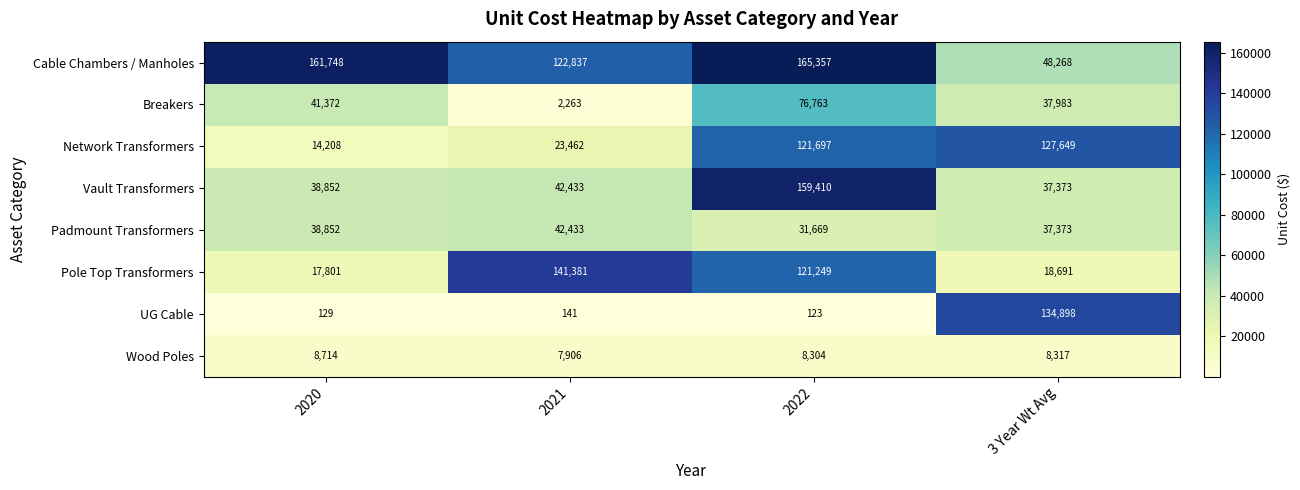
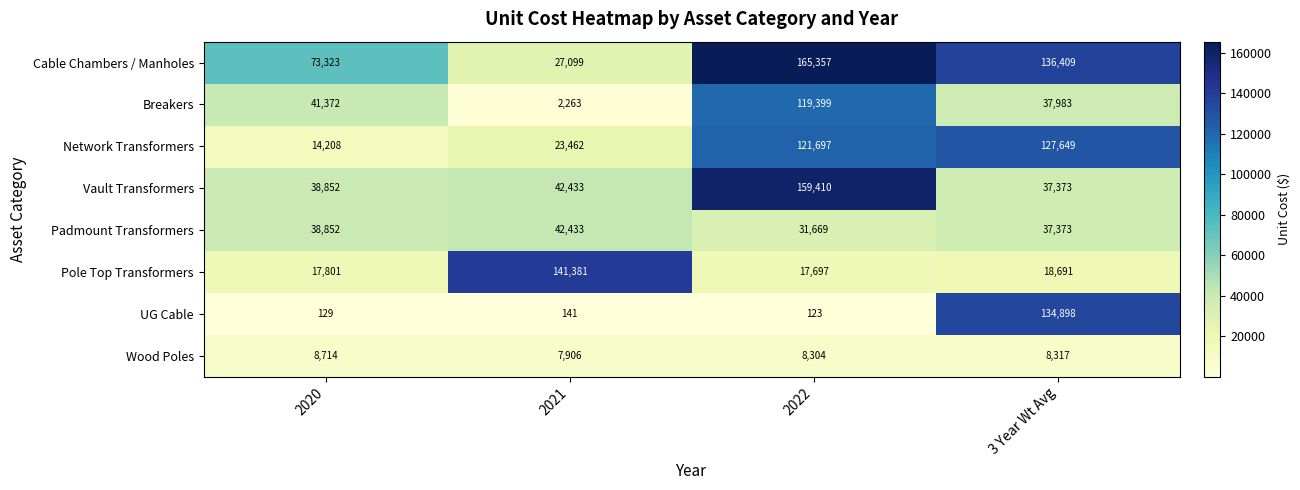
  {
    "Cable Chambers / Manholes": {
-     "2020": "161,748",
-     "2021": "122,837",
+     "2020": "73,323",
+     "2021": "27,099",
      "2022": "165,357",
-     "3 Year Wt Avg": "48,268"
+     "3 Year Wt Avg": "136,409"
    },
    "Breakers": {
      "2020": "41,372",
      "2021": "2,263",
-     "2022": "76,763",
+     "2022": "119,399",
      "3 Year Wt Avg": "37,983"
    },
    "Network Transformers": {
      "2020": "14,208",
      "2021": "23,462",
      "2022": "121,697",
      "3 Year Wt Avg": "127,649"
    },
    "Vault Transformers": {
      "2020": "38,852",
      "2021": "42,433",
      "2022": "159,410",
      "3 Year Wt Avg": "37,373"
    },
    "Padmount Transformers": {
      "2020": "38,852",
      "2021": "42,433",
      "2022": "31,669",
      "3 Year Wt Avg": "37,373"
    },
    "Pole Top Transformers": {
      "2020": "17,801",
      "2021": "141,381",
-     "2022": "121,249",
+     "2022": "17,697",
      "3 Year Wt Avg": "18,691"
    },
    "UG Cable": {
      "2020": "129",
      "2021": "141",
      "2022": "123",
      "3 Year Wt Avg": "134,898"
    },
    "Wood Poles": {
      "2020": "8,714",
      "2021": "7,906",
      "2022": "8,304",
      "3 Year Wt Avg": "8,317"
    }
  }
